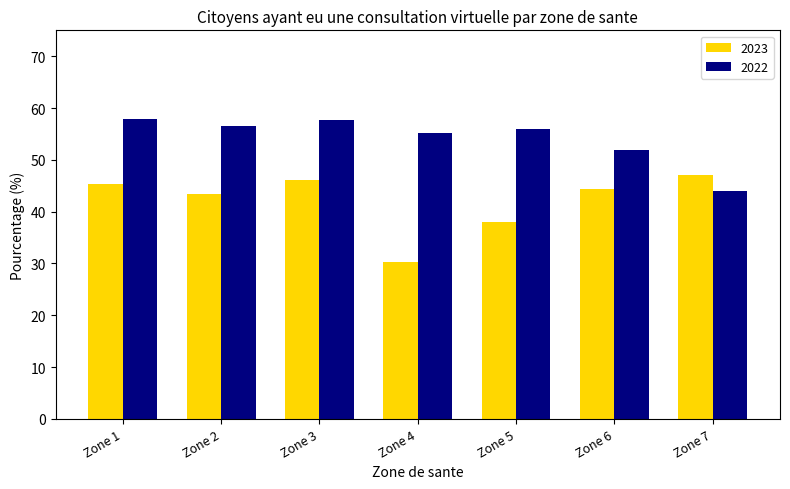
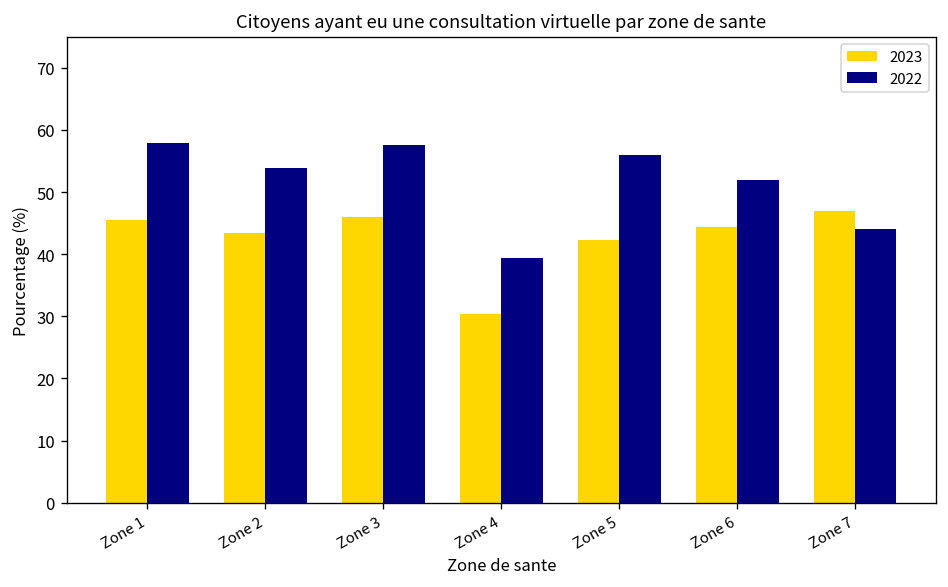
  {
    "2023": {
      "Zone 1": 45,
      "Zone 2": 43,
      "Zone 3": 46,
      "Zone 4": 30,
-     "Zone 5": 38,
+     "Zone 5": 42,
      "Zone 6": 44,
      "Zone 7": 47
    },
    "2022": {
      "Zone 1": 58,
-     "Zone 2": 57,
+     "Zone 2": 54,
      "Zone 3": 58,
-     "Zone 4": 55,
+     "Zone 4": 39,
      "Zone 5": 56,
      "Zone 6": 52,
      "Zone 7": 44
    }
  }
